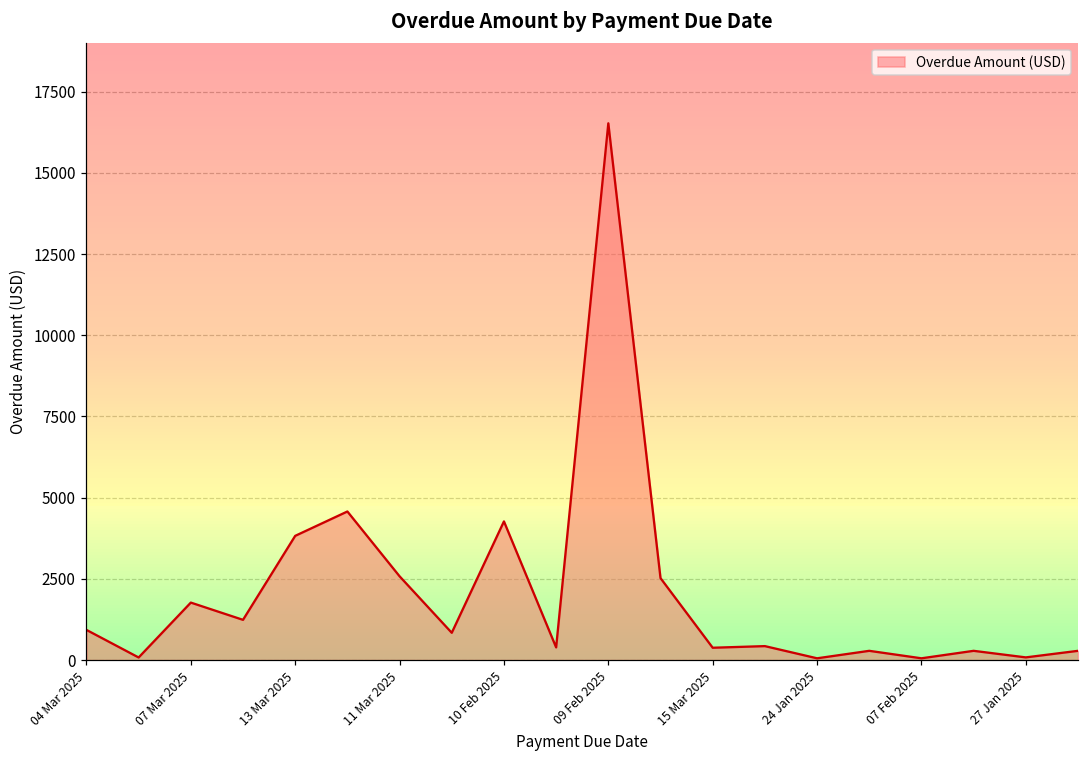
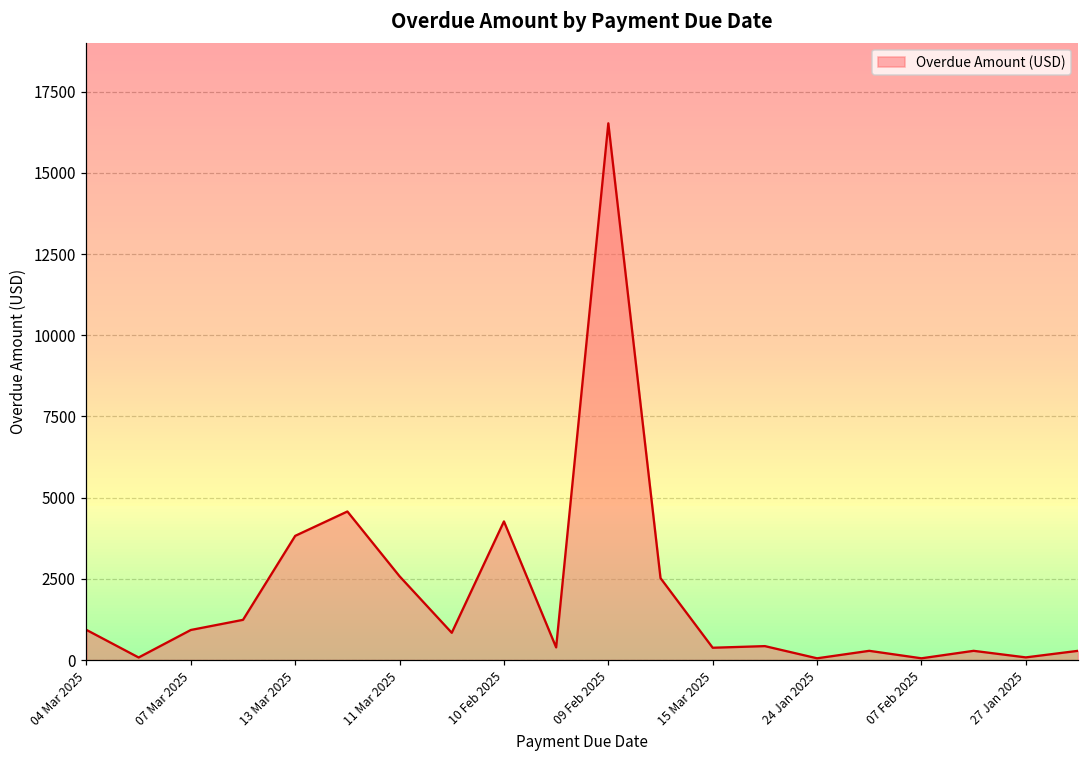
  {
    "04 Mar 2025": 900,
-   "07 Mar 2025": 1800,
+   "07 Mar 2025": 900,
    "11 Mar 2025": 2600,
    "10 Feb 2025": 4300,
    "09 Feb 2025": 16500,
    "24 Jan 2025": 100,
    "07 Feb 2025": 100,
    "27 Jan 2025": 100
  }
